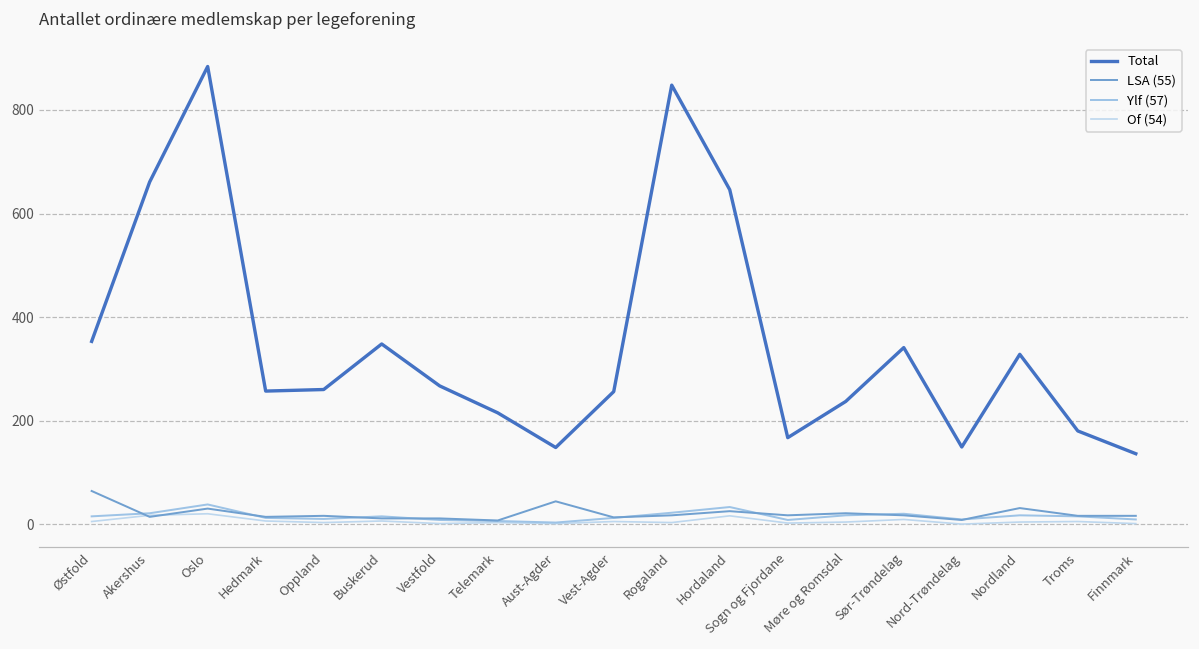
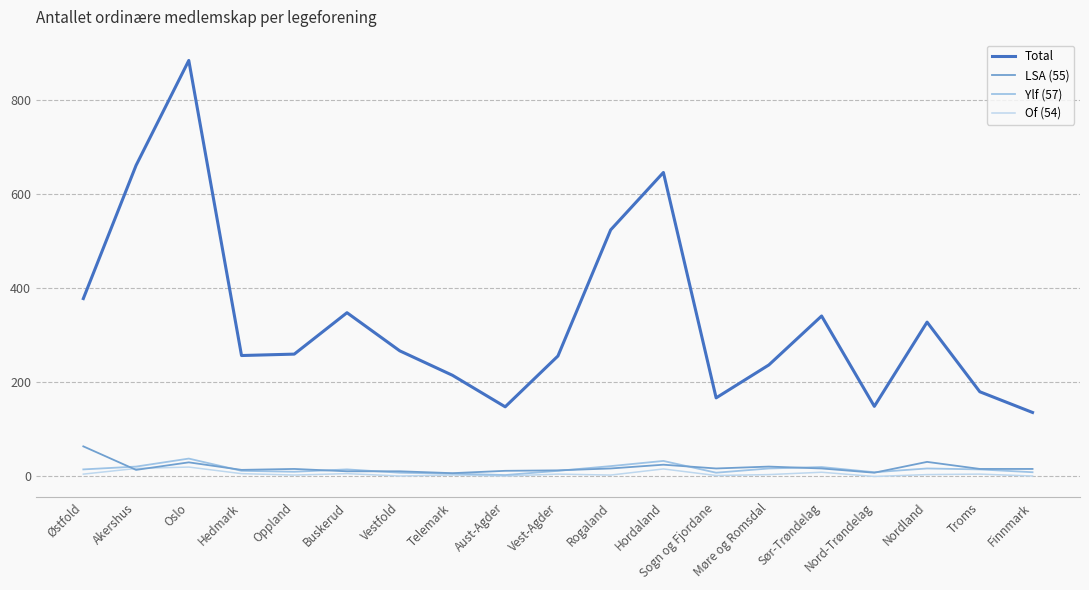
  {
    "Total": {
-     "Østfold": 350,
+     "Østfold": 380,
      "Akershus": 660,
      "Oslo": 880,
      "Hedmark": 260,
      "Oppland": 260,
      "Buskerud": 350,
      "Vestfold": 270,
      "Telemark": 220,
      "Aust-Agder": 150,
      "Vest-Agder": 260,
-     "Rogaland": 850,
+     "Rogaland": 520,
      "Hordaland": 650,
      "Sogn og Fjordane": 170,
      "Møre og Romsdal": 240,
      "Sør-Trøndelag": 340,
      "Nord-Trøndelag": 150,
      "Nordland": 330,
      "Troms": 180,
      "Finnmark": 140
    },
    "LSA (55)": {
      "Østfold": 60,
      "Oslo": 30,
      "Oppland": 20,
-     "Aust-Agder": 40,
+     "Aust-Agder": 10,
      "Hordaland": 30,
      "Sogn og Fjordane": 20,
      "Nordland": 30,
      "Finnmark": 20
    }
  }
